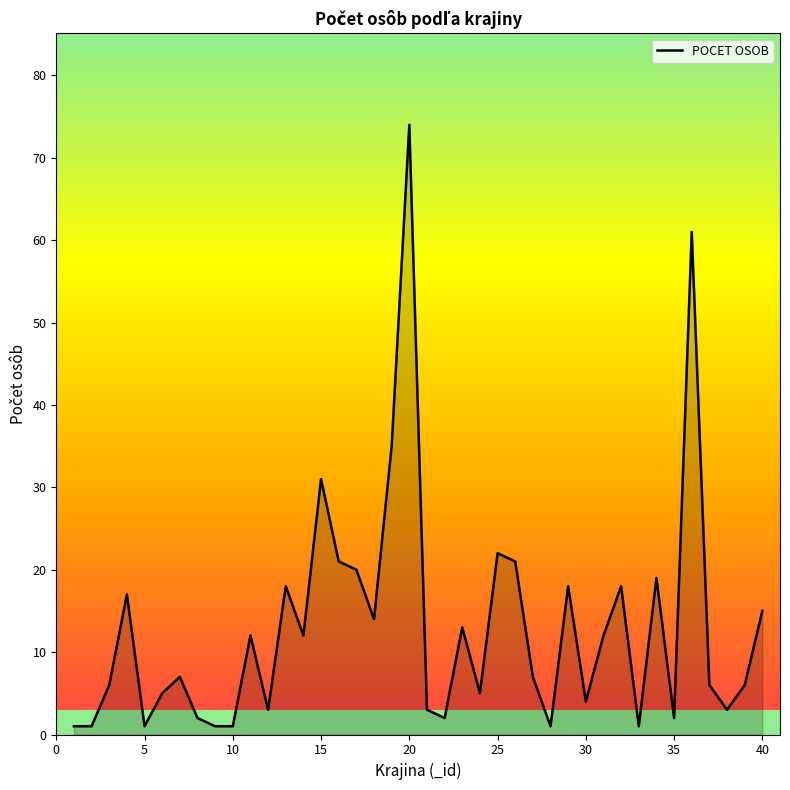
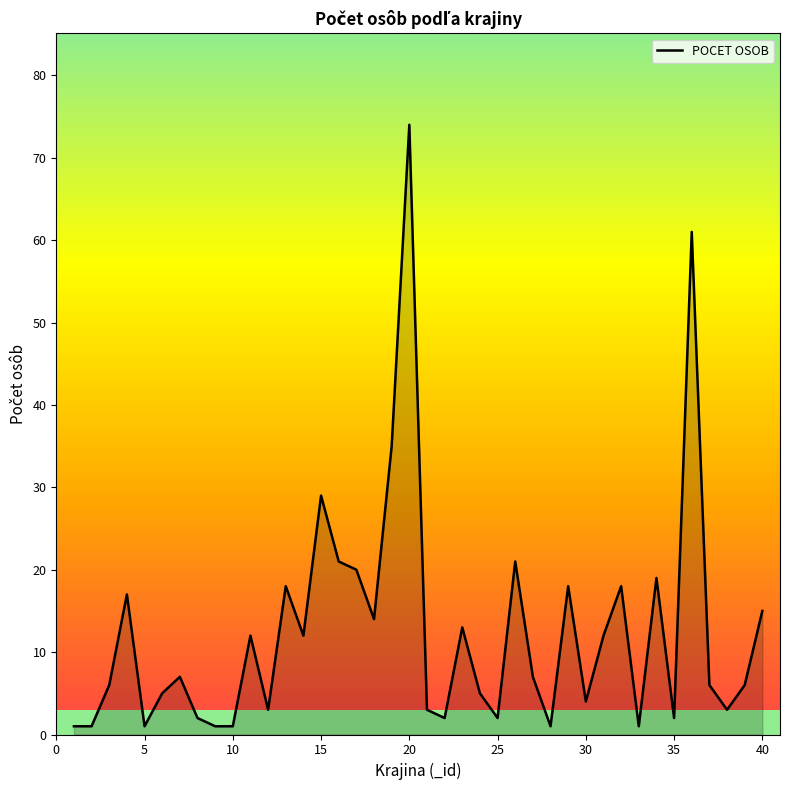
  {
    "5": 1,
    "10": 1,
-   "15": 31,
+   "15": 29,
    "20": 74,
-   "25": 22,
+   "25": 2,
    "30": 4,
    "35": 2,
    "40": 15
  }
